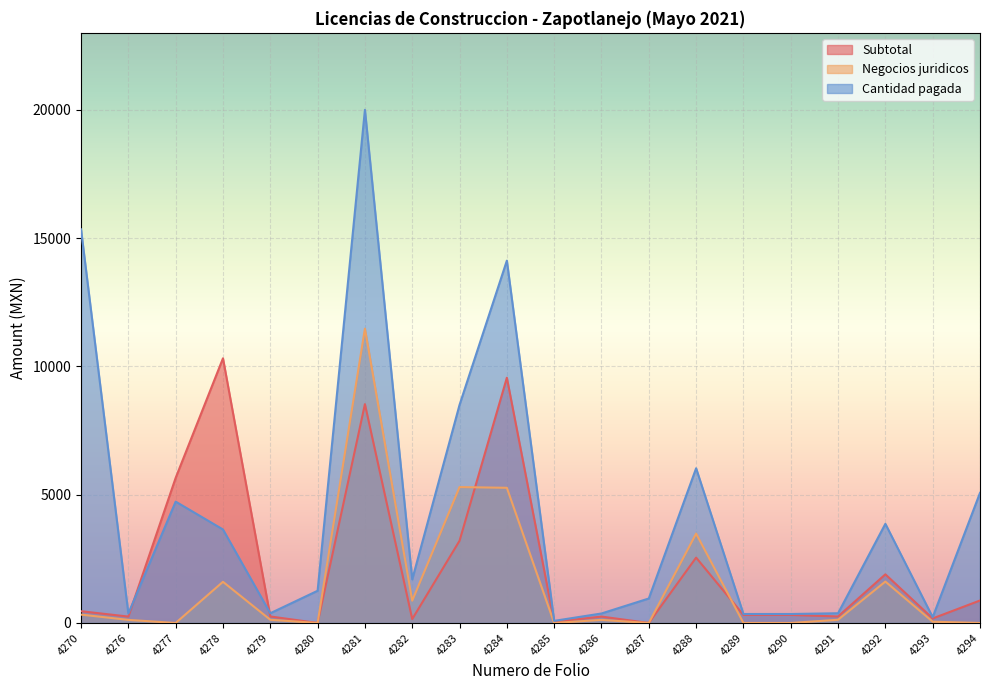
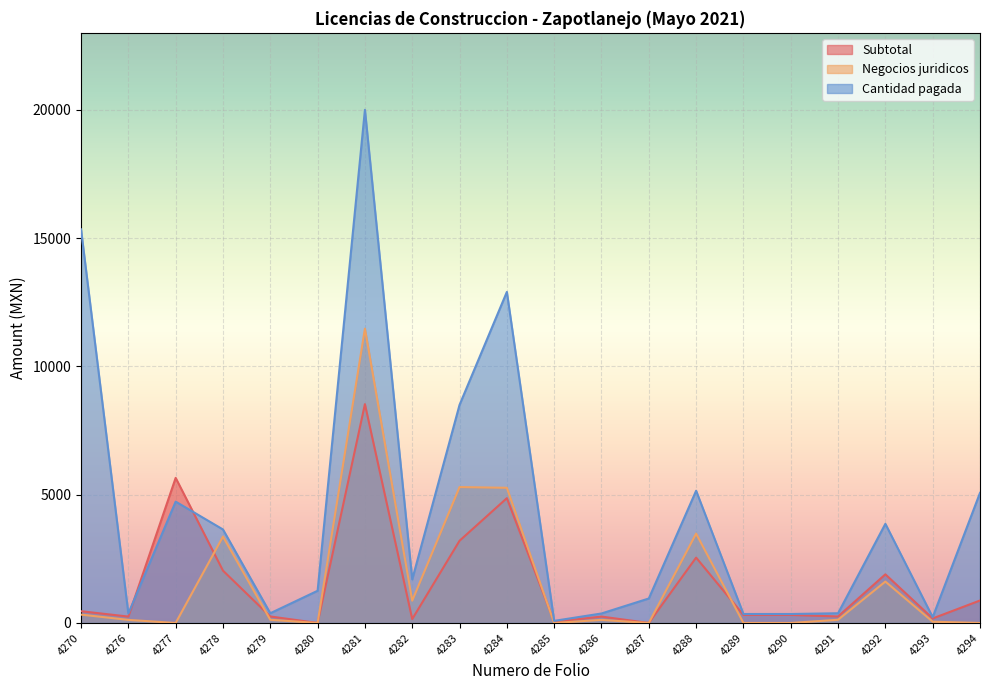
  {
    "Subtotal": {
      "4270": 500,
      "4276": 200,
      "4277": 5700,
-     "4278": 10300,
+     "4278": 2000,
      "4279": 300,
      "4281": 8500,
      "4282": 200,
      "4283": 3200,
-     "4284": 9600,
+     "4284": 4900,
      "4286": 200,
      "4288": 2500,
      "4291": 300,
      "4292": 1900,
      "4294": 900
    },
    "Negocios juridicos": {
      "4270": 300,
      "4276": 100,
      "4277": 0,
-     "4278": 1600,
+     "4278": 3400,
      "4279": 100,
      "4281": 11500,
      "4282": 900,
      "4283": 5300,
      "4284": 5300,
      "4286": 100,
      "4288": 3500,
      "4289": 0,
      "4290": 0,
      "4291": 100,
      "4292": 1600,
      "4293": 0,
      "4294": 0
    },
    "Cantidad pagada": {
      "4270": 15300,
      "4276": 400,
      "4277": 4700,
      "4278": 3600,
      "4279": 400,
      "4280": 1300,
      "4281": 20000,
      "4282": 1700,
      "4283": 8500,
-     "4284": 14100,
+     "4284": 12900,
      "4286": 400,
      "4287": 1000,
-     "4288": 6000,
+     "4288": 5200,
      "4291": 400,
      "4292": 3900,
      "4294": 5100
    }
  }
